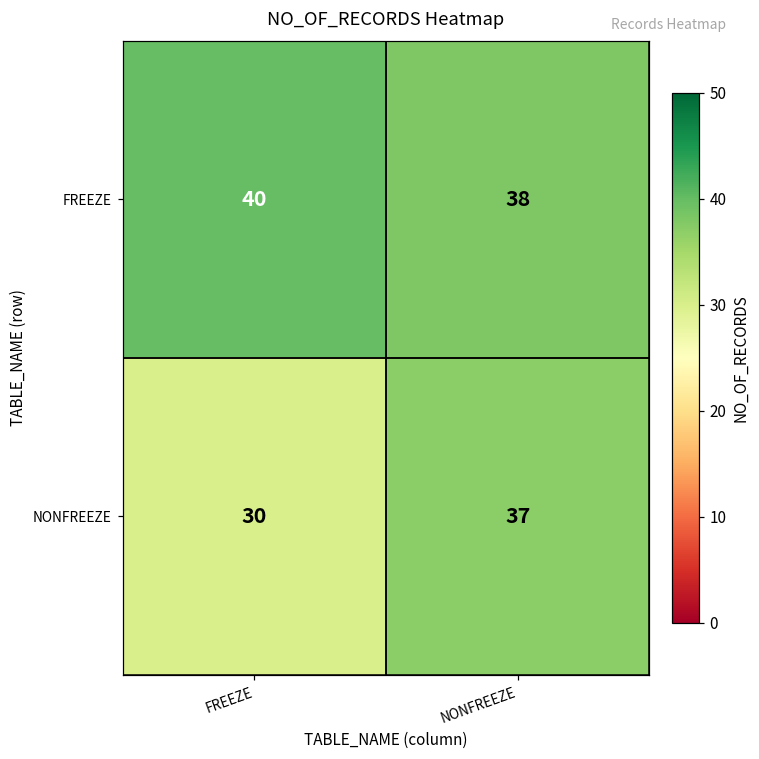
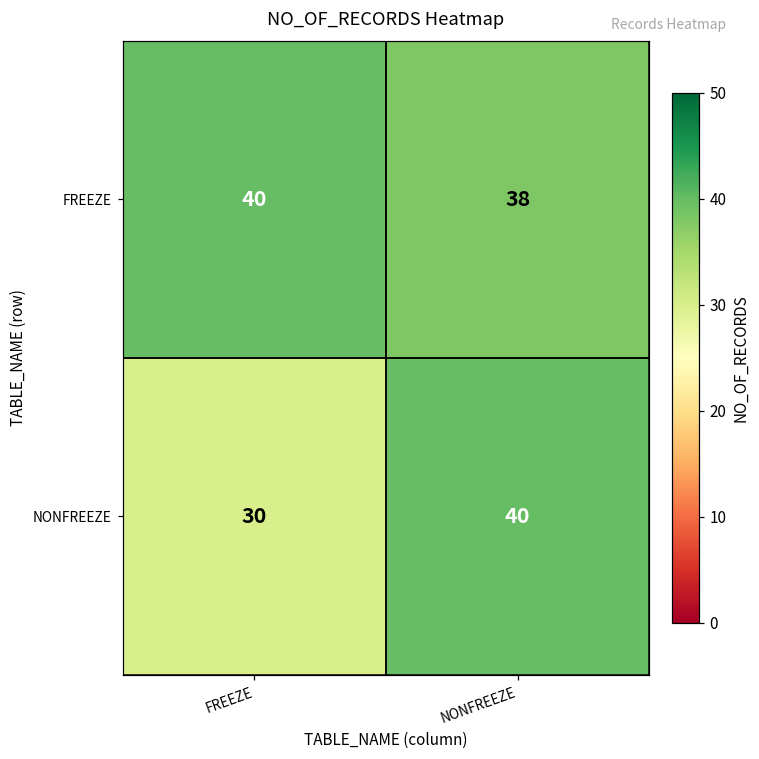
  {
    "FREEZE": {
      "FREEZE": 40,
      "NONFREEZE": 38
    },
    "NONFREEZE": {
      "FREEZE": 30,
-     "NONFREEZE": 37
+     "NONFREEZE": 40
    }
  }
